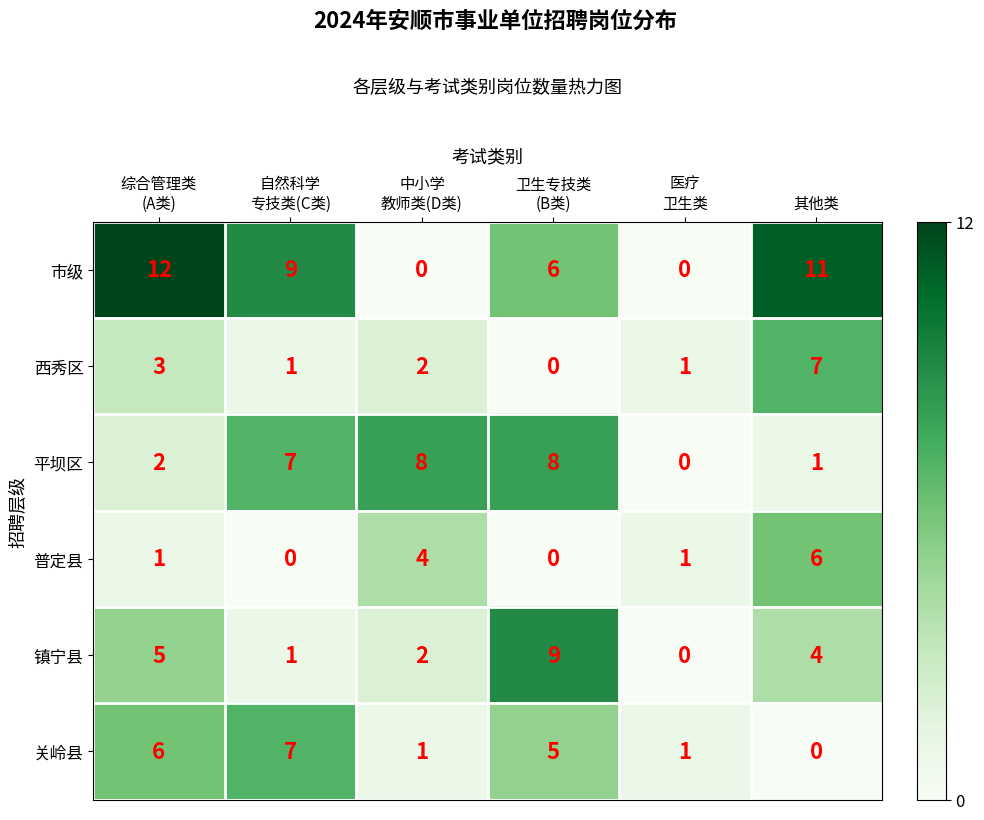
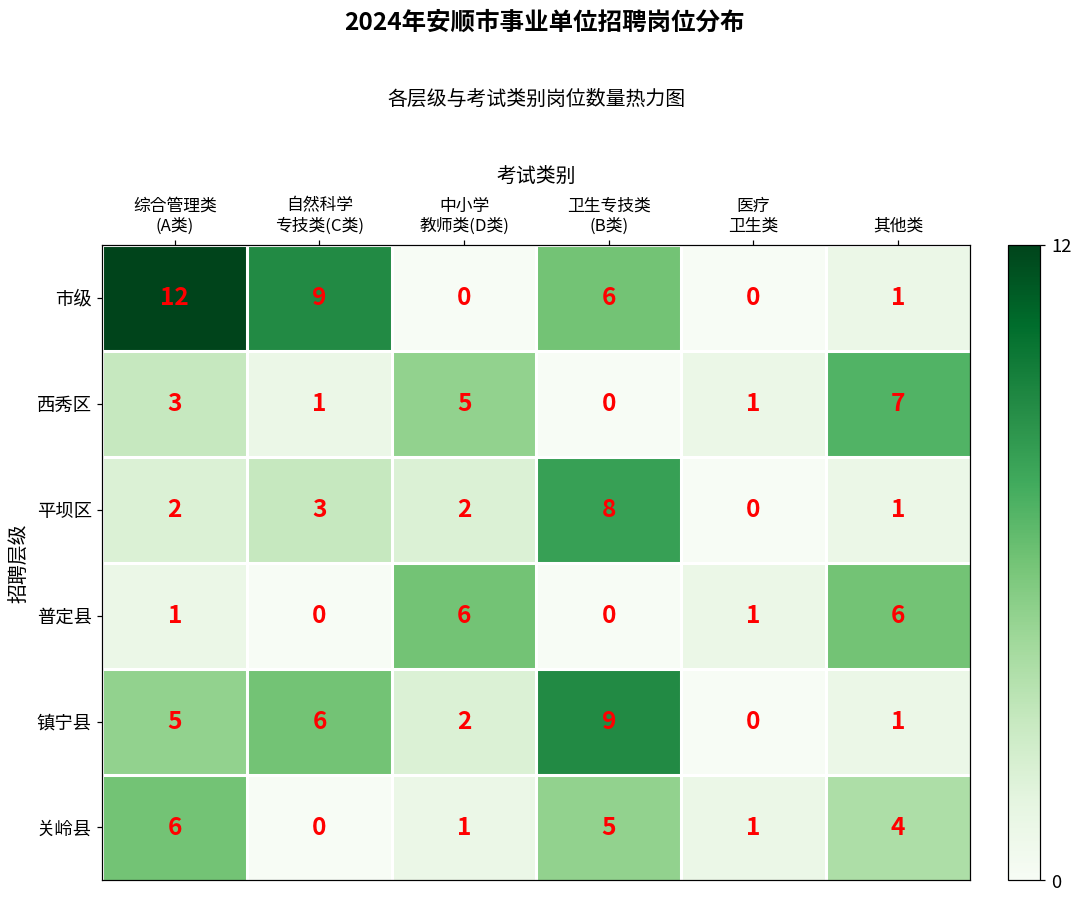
  {
    "市级": {
      "综合管理类 (A类)": 12,
      "自然科学 专技类(C类)": 9,
      "中小学 教师类(D类)": 0,
      "卫生专技类 (B类)": 6,
      "医疗 卫生类": 0,
-     "其他类": 11
+     "其他类": 1
    },
    "西秀区": {
      "综合管理类 (A类)": 3,
      "自然科学 专技类(C类)": 1,
-     "中小学 教师类(D类)": 2,
+     "中小学 教师类(D类)": 5,
      "卫生专技类 (B类)": 0,
      "医疗 卫生类": 1,
      "其他类": 7
    },
    "平坝区": {
      "综合管理类 (A类)": 2,
-     "自然科学 专技类(C类)": 7,
-     "中小学 教师类(D类)": 8,
+     "自然科学 专技类(C类)": 3,
+     "中小学 教师类(D类)": 2,
      "卫生专技类 (B类)": 8,
      "医疗 卫生类": 0,
      "其他类": 1
    },
    "普定县": {
      "综合管理类 (A类)": 1,
      "自然科学 专技类(C类)": 0,
-     "中小学 教师类(D类)": 4,
+     "中小学 教师类(D类)": 6,
      "卫生专技类 (B类)": 0,
      "医疗 卫生类": 1,
      "其他类": 6
    },
    "镇宁县": {
      "综合管理类 (A类)": 5,
-     "自然科学 专技类(C类)": 1,
+     "自然科学 专技类(C类)": 6,
      "中小学 教师类(D类)": 2,
      "卫生专技类 (B类)": 9,
      "医疗 卫生类": 0,
-     "其他类": 4
+     "其他类": 1
    },
    "关岭县": {
      "综合管理类 (A类)": 6,
-     "自然科学 专技类(C类)": 7,
+     "自然科学 专技类(C类)": 0,
      "中小学 教师类(D类)": 1,
      "卫生专技类 (B类)": 5,
      "医疗 卫生类": 1,
-     "其他类": 0
+     "其他类": 4
    }
  }
